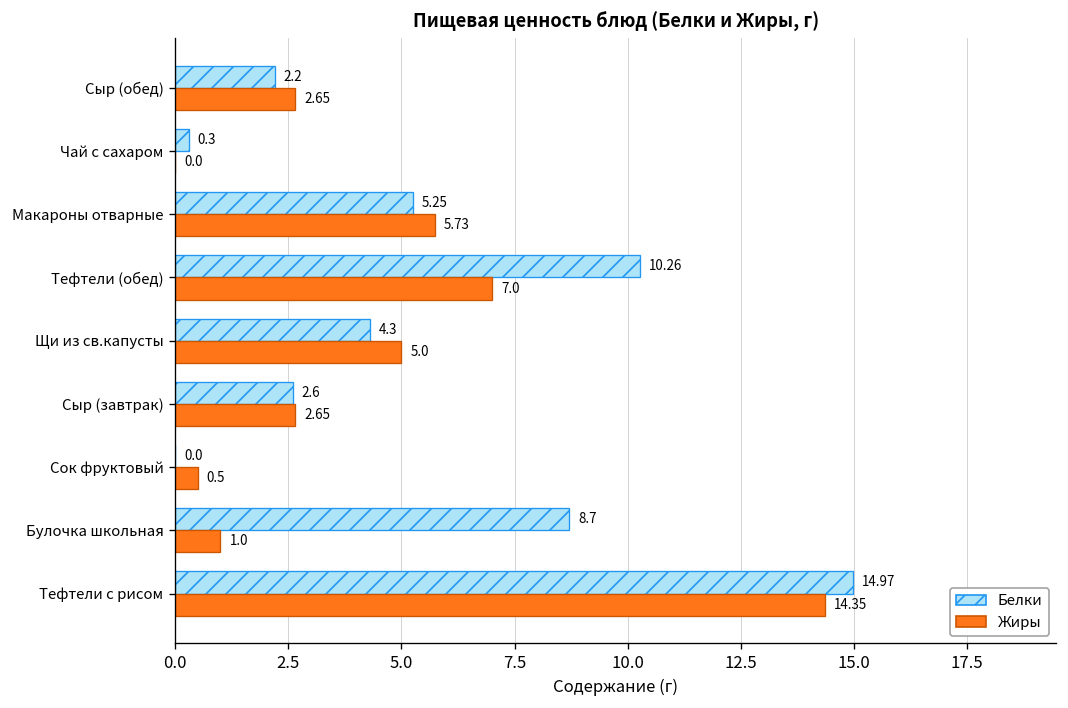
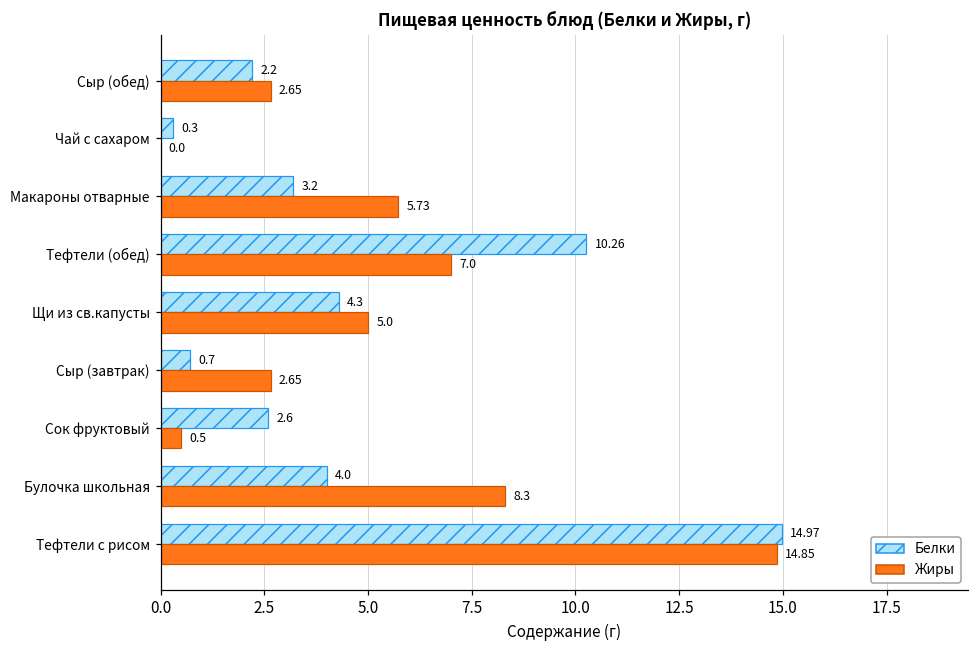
  {
    "Белки": {
      "Сыр (обед)": 2.2,
      "Чай с сахаром": 0.3,
-     "Макароны отварные": 5.25,
+     "Макароны отварные": 3.2,
      "Тефтели (обед)": 10.26,
      "Щи из св.капусты": 4.3,
-     "Сыр (завтрак)": 2.6,
-     "Сок фруктовый": 0.0,
-     "Булочка школьная": 8.7,
+     "Сыр (завтрак)": 0.7,
+     "Сок фруктовый": 2.6,
+     "Булочка школьная": 4.0,
      "Тефтели с рисом": 14.97
    },
    "Жиры": {
      "Сыр (обед)": 2.65,
      "Чай с сахаром": 0.0,
      "Макароны отварные": 5.73,
      "Тефтели (обед)": 7.0,
      "Щи из св.капусты": 5.0,
      "Сыр (завтрак)": 2.65,
      "Сок фруктовый": 0.5,
-     "Булочка школьная": 1.0,
-     "Тефтели с рисом": 14.35
+     "Булочка школьная": 8.3,
+     "Тефтели с рисом": 14.85
    }
  }
